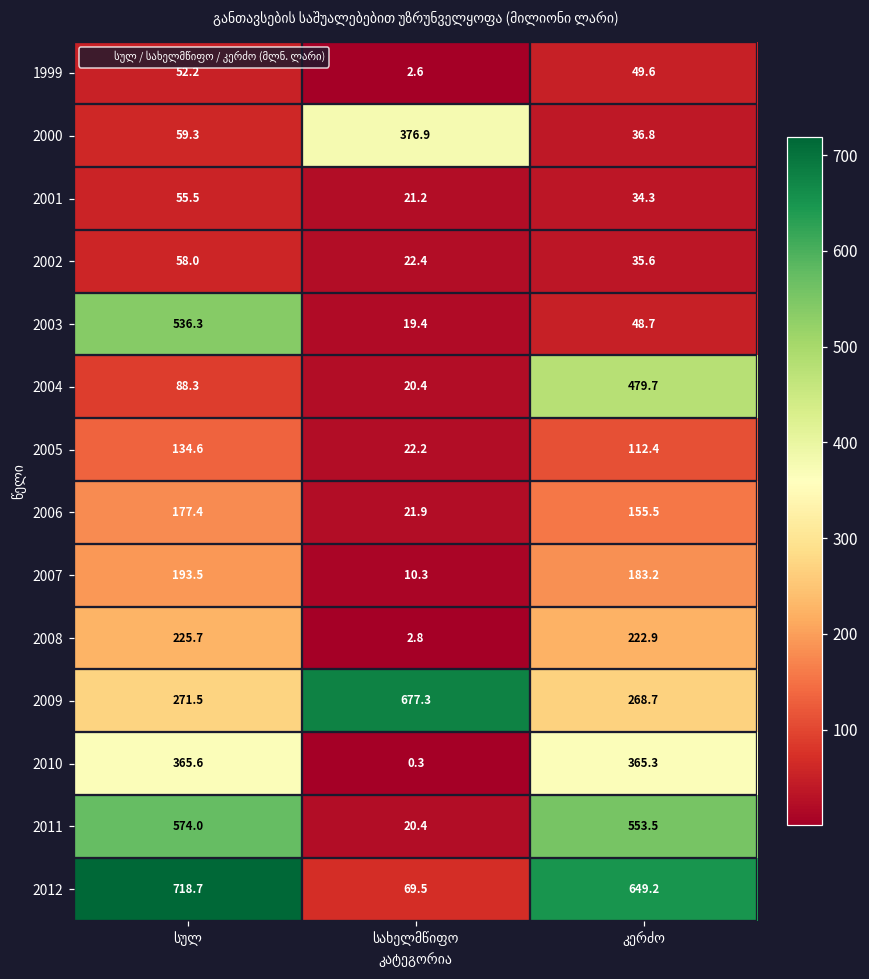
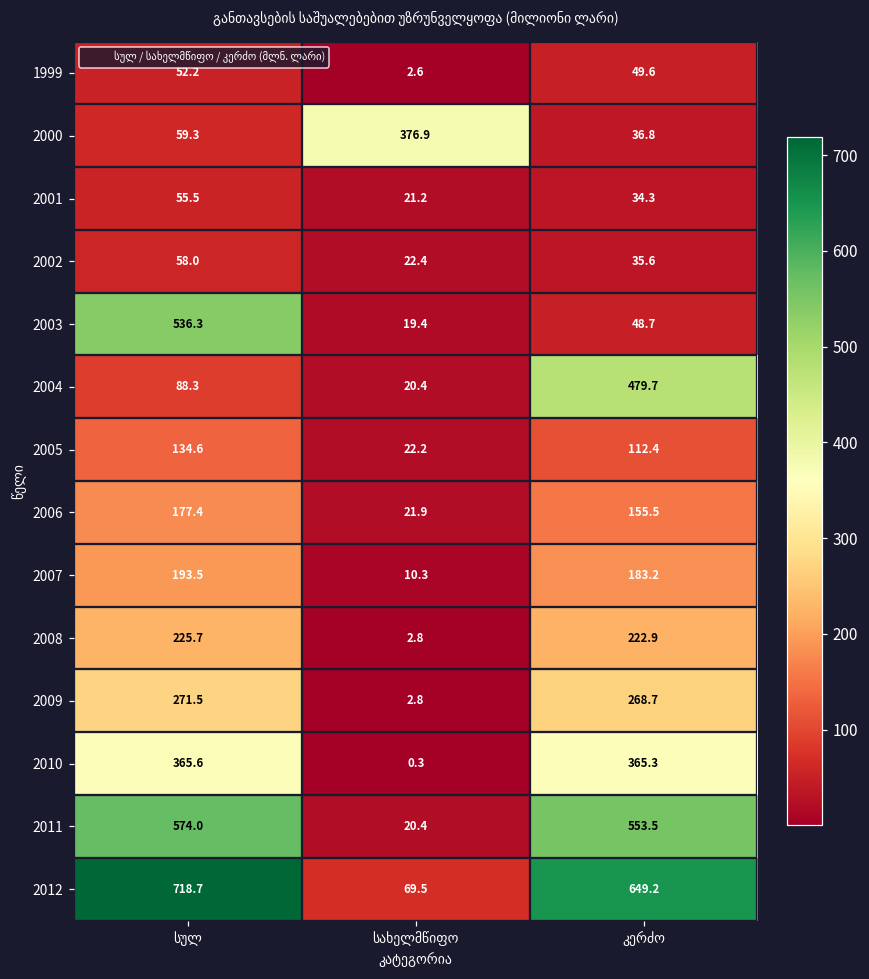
  {
    "1999": {
      "სახელმწიფო": 2.6,
      "კერძო": 49.6
    },
    "2000": {
      "სულ": 59.3,
      "სახელმწიფო": 376.9,
      "კერძო": 36.8
    },
    "2001": {
      "სულ": 55.5,
      "სახელმწიფო": 21.2,
      "კერძო": 34.3
    },
    "2002": {
      "სულ": 58.0,
      "სახელმწიფო": 22.4,
      "კერძო": 35.6
    },
    "2003": {
      "სულ": 536.3,
      "სახელმწიფო": 19.4,
      "კერძო": 48.7
    },
    "2004": {
      "სულ": 88.3,
      "სახელმწიფო": 20.4,
      "კერძო": 479.7
    },
    "2005": {
      "სულ": 134.6,
      "სახელმწიფო": 22.2,
      "კერძო": 112.4
    },
    "2006": {
      "სულ": 177.4,
      "სახელმწიფო": 21.9,
      "კერძო": 155.5
    },
    "2007": {
      "სულ": 193.5,
      "სახელმწიფო": 10.3,
      "კერძო": 183.2
    },
    "2008": {
      "სულ": 225.7,
      "სახელმწიფო": 2.8,
      "კერძო": 222.9
    },
    "2009": {
      "სულ": 271.5,
-     "სახელმწიფო": 677.3,
+     "სახელმწიფო": 2.8,
      "კერძო": 268.7
    },
    "2010": {
      "სულ": 365.6,
      "სახელმწიფო": 0.3,
      "კერძო": 365.3
    },
    "2011": {
      "სულ": 574.0,
      "სახელმწიფო": 20.4,
      "კერძო": 553.5
    },
    "2012": {
      "სულ": 718.7,
      "სახელმწიფო": 69.5,
      "კერძო": 649.2
    }
  }
